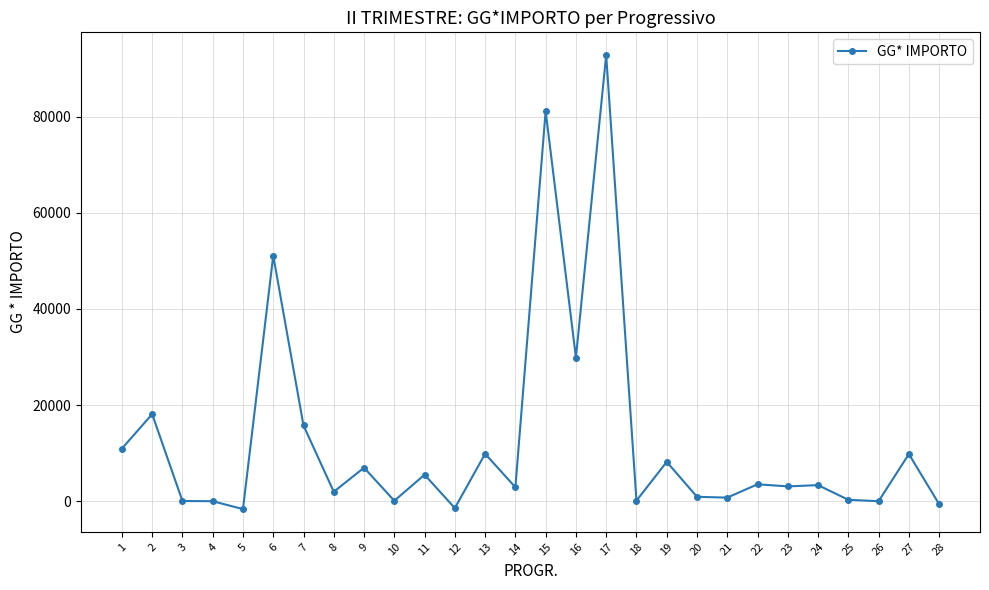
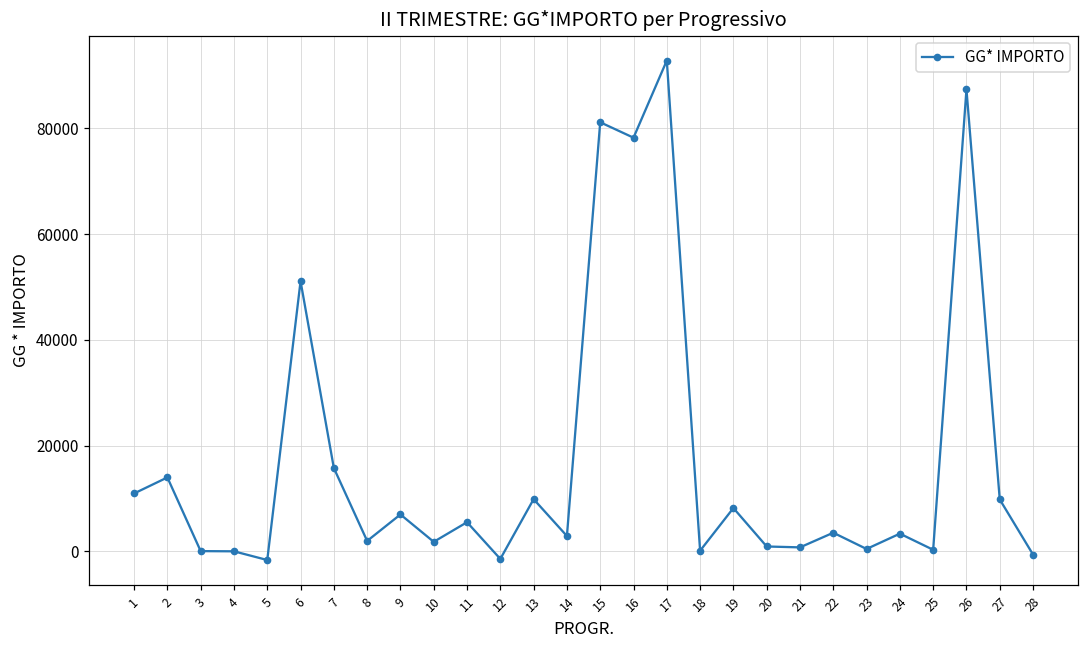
  {
    "1": 11000,
-   "2": 18000,
+   "2": 14000,
    "3": 0,
    "4": 0,
    "5": -2000,
    "6": 51000,
    "7": 16000,
    "8": 2000,
    "9": 7000,
-   "10": 0,
+   "10": 2000,
    "11": 6000,
    "12": -1000,
    "13": 10000,
    "14": 3000,
    "15": 81000,
-   "16": 30000,
+   "16": 78000,
    "17": 93000,
    "18": 0,
    "19": 8000,
    "20": 1000,
    "21": 1000,
    "22": 4000,
-   "23": 3000,
+   "23": 0,
    "24": 3000,
    "25": 0,
-   "26": 0,
+   "26": 87000,
    "27": 10000,
    "28": -1000
  }
